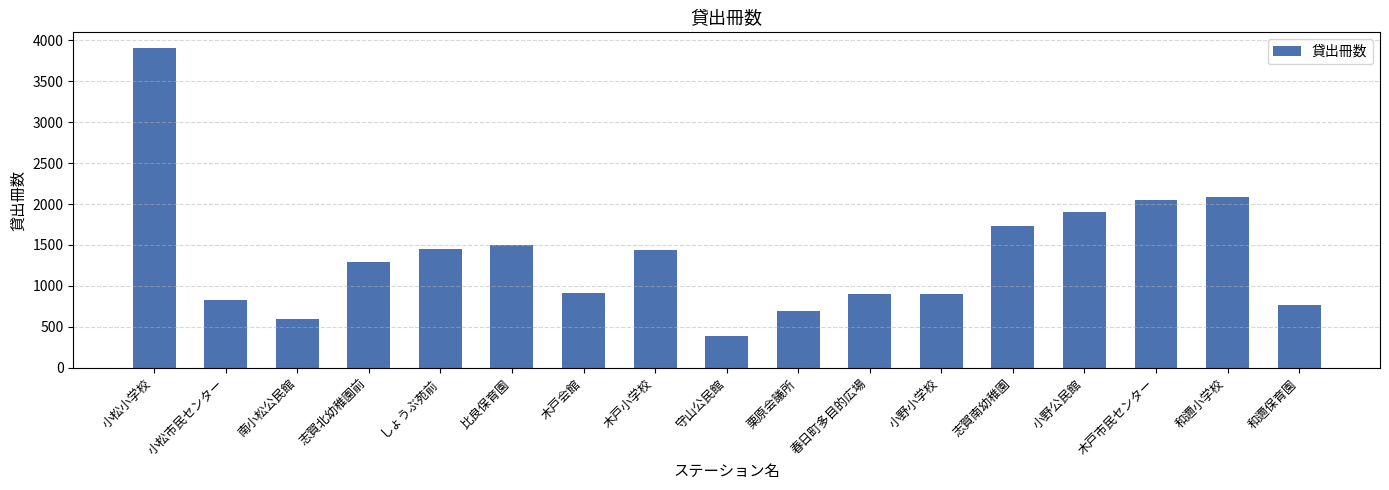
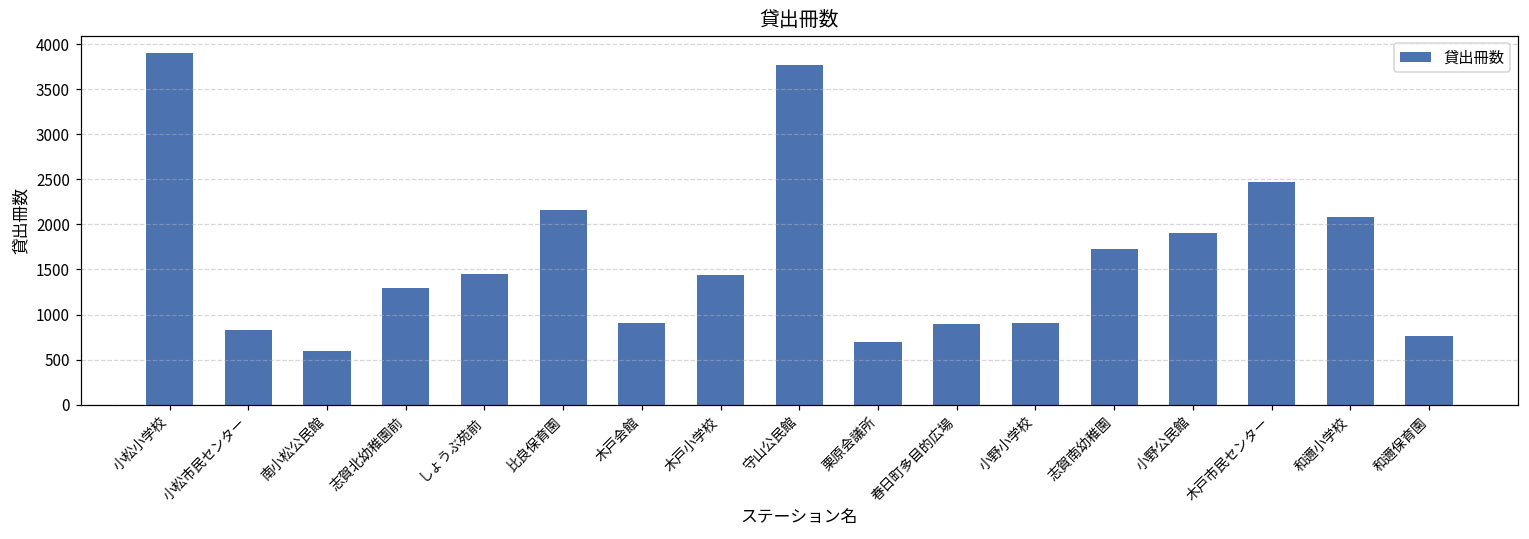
  {
    "小松小学校": 3900,
    "小松市民センター": 800,
    "南小松公民館": 600,
    "志賀北幼稚園前": 1300,
    "しょうぶ苑前": 1400,
-   "比良保育園": 1500,
+   "比良保育園": 2200,
    "木戸会館": 900,
    "木戸小学校": 1400,
-   "守山公民館": 400,
+   "守山公民館": 3800,
    "栗原会議所": 700,
    "春日町多目的広場": 900,
    "小野小学校": 900,
    "志賀南幼稚園": 1700,
    "小野公民館": 1900,
-   "木戸市民センター": 2000,
+   "木戸市民センター": 2500,
    "和邇小学校": 2100,
    "和邇保育園": 800
  }
